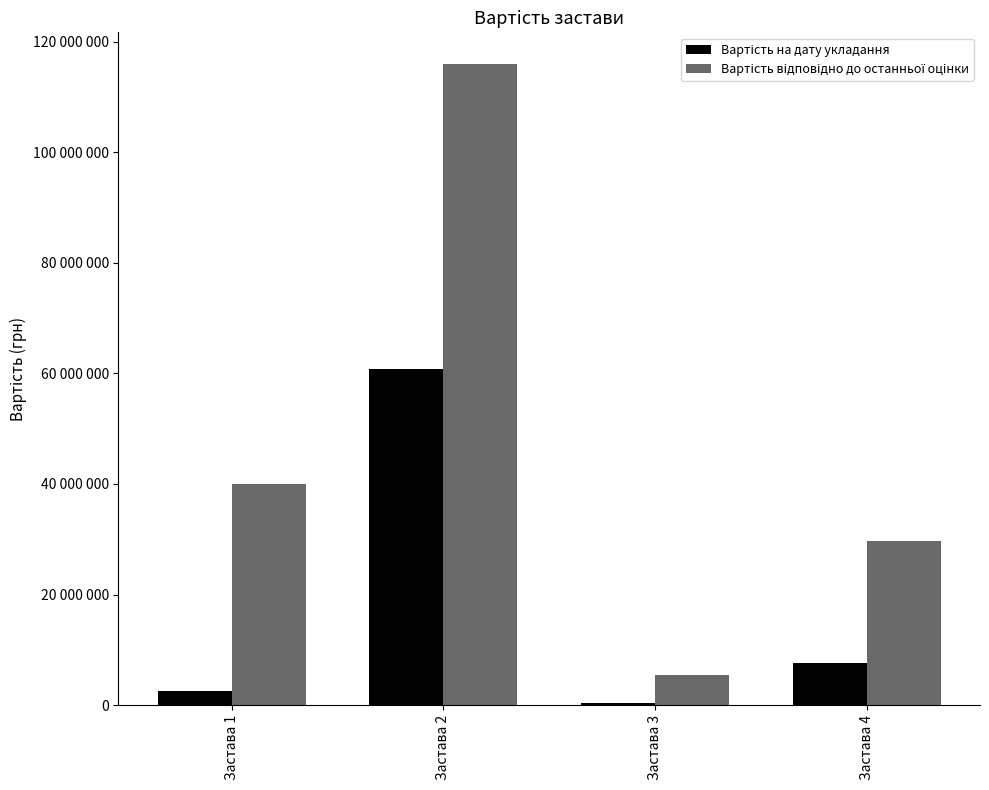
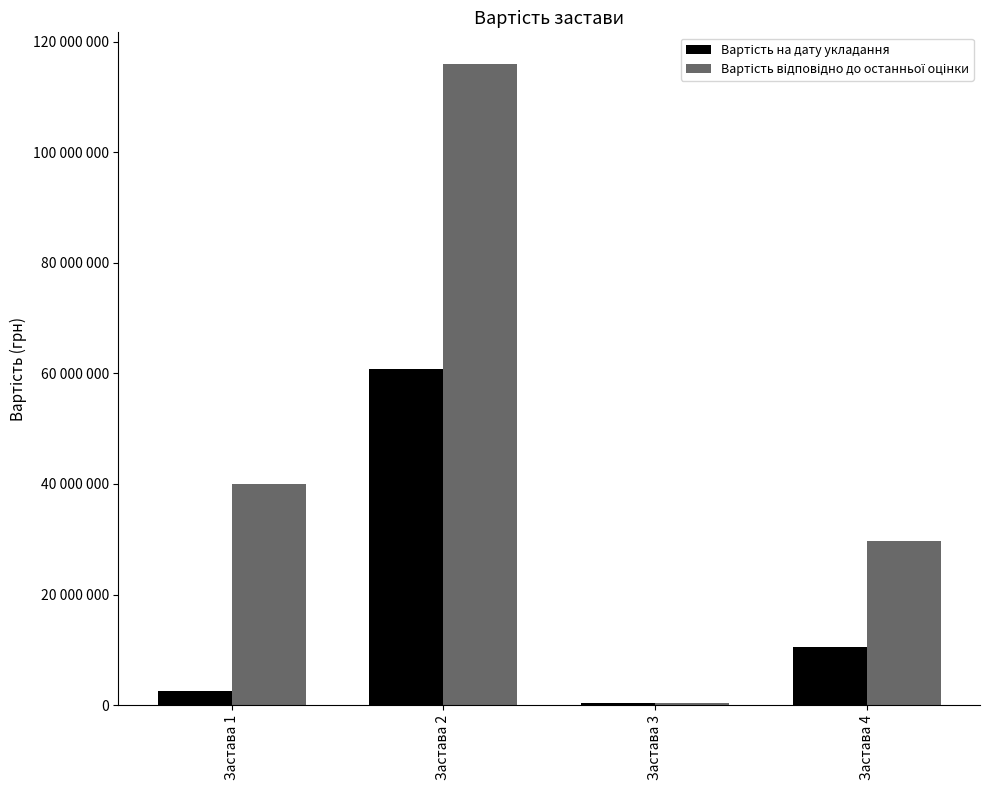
  {
    "Вартість на дату укладання": {
      "Застава 1": 3000000,
      "Застава 2": 61000000,
-     "Застава 4": 8000000
+     "Застава 4": 11000000
    },
    "Вартість відповідно до останньої оцінки": {
      "Застава 1": 40000000,
      "Застава 2": 116000000,
-     "Застава 3": 5000000,
+     "Застава 3": 0,
      "Застава 4": 30000000
    }
  }
